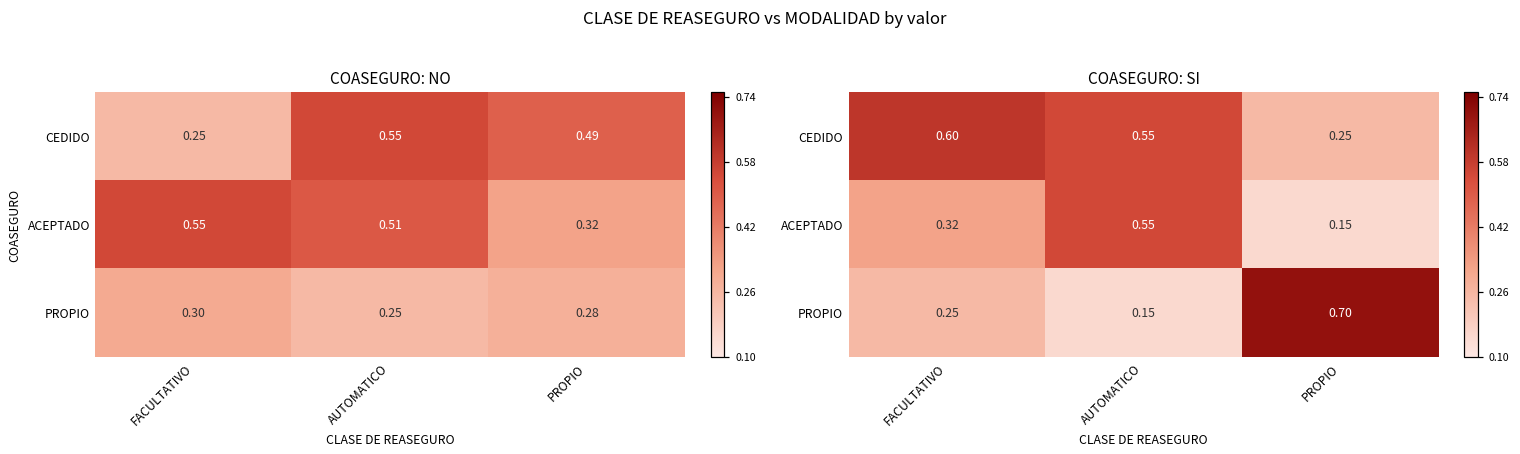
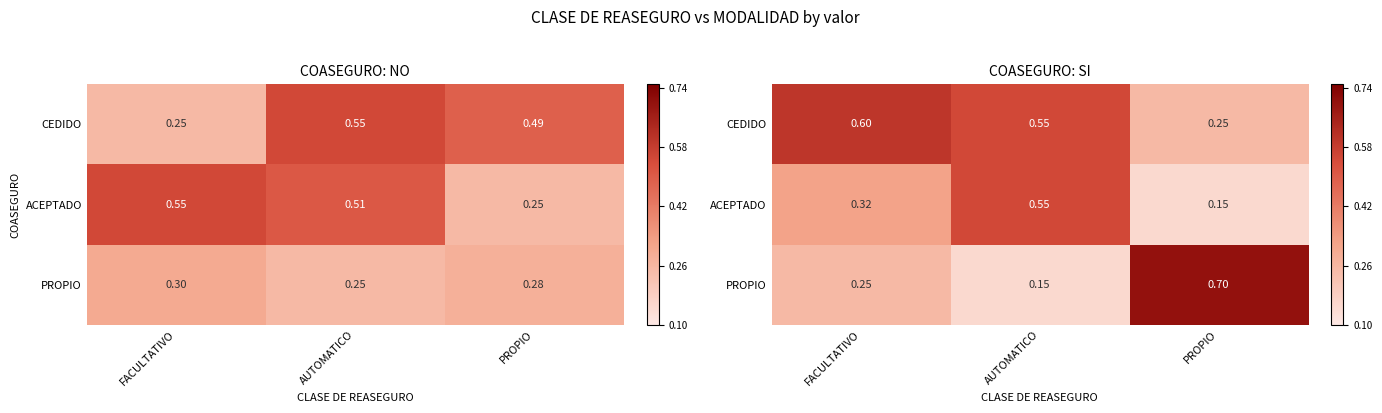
  {
    "COASEGURO: NO": {
      "CEDIDO": {
        "FACULTATIVO": 0.25,
        "AUTOMATICO": 0.55,
        "PROPIO": 0.49
      },
      "ACEPTADO": {
        "FACULTATIVO": 0.55,
        "AUTOMATICO": 0.51,
-       "PROPIO": 0.32
+       "PROPIO": 0.25
      },
      "PROPIO": {
        "FACULTATIVO": 0.30,
        "AUTOMATICO": 0.25,
        "PROPIO": 0.28
      }
    },
    "COASEGURO: SI": {
      "CEDIDO": {
        "FACULTATIVO": 0.60,
        "AUTOMATICO": 0.55,
        "PROPIO": 0.25
      },
      "ACEPTADO": {
        "FACULTATIVO": 0.32,
        "AUTOMATICO": 0.55,
        "PROPIO": 0.15
      },
      "PROPIO": {
        "FACULTATIVO": 0.25,
        "AUTOMATICO": 0.15,
        "PROPIO": 0.70
      }
    }
  }
